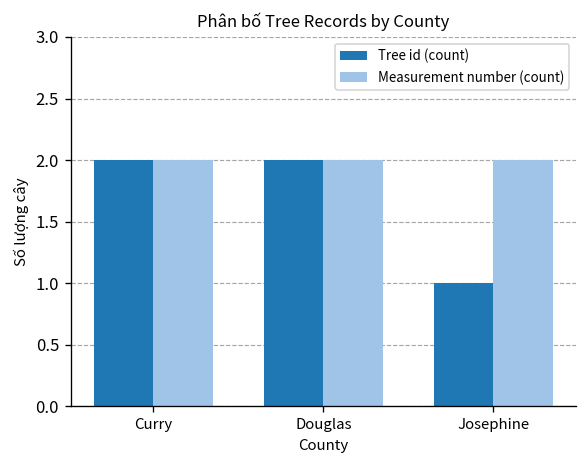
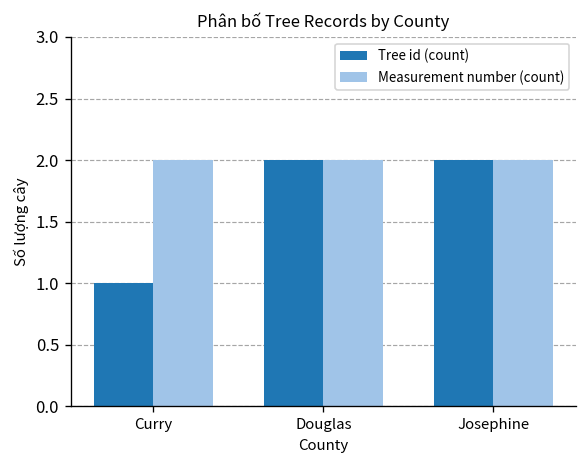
  {
    "Tree id (count)": {
-     "Curry": 2,
+     "Curry": 1,
      "Douglas": 2,
-     "Josephine": 1
+     "Josephine": 2
    },
    "Measurement number (count)": {
      "Curry": 2,
      "Douglas": 2,
      "Josephine": 2
    }
  }
